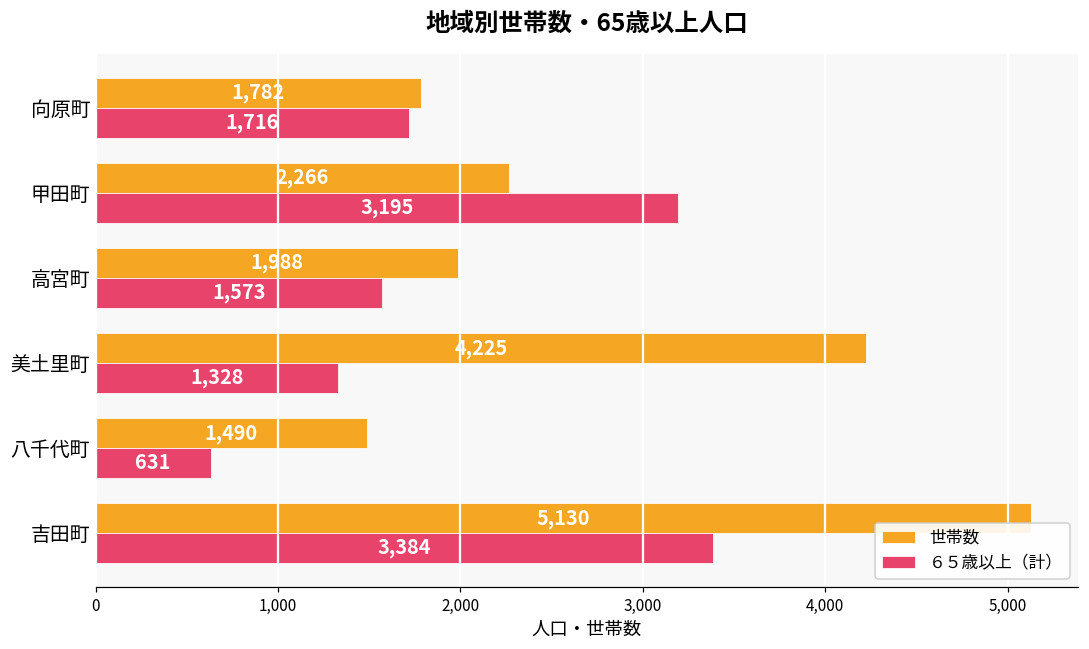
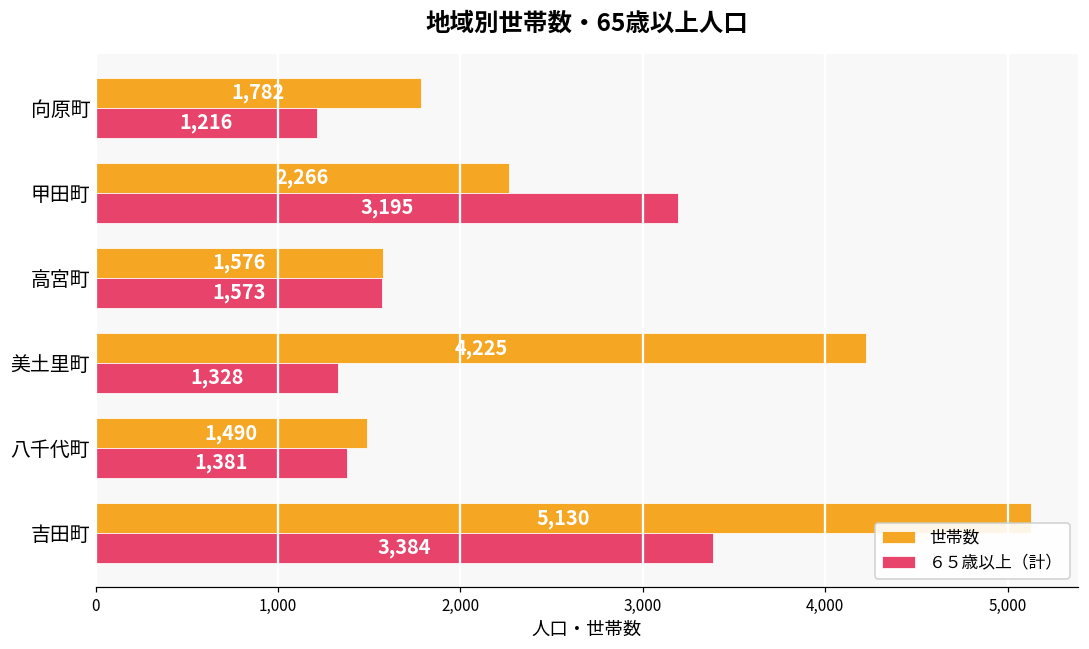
  {
    "世帯数": {
      "向原町": "1,782",
      "甲田町": "2,266",
-     "高宮町": "1,988",
+     "高宮町": "1,576",
      "美土里町": "4,225",
      "八千代町": "1,490",
      "吉田町": "5,130"
    },
    "６５歳以上（計）": {
-     "向原町": "1,716",
+     "向原町": "1,216",
      "甲田町": "3,195",
      "高宮町": "1,573",
      "美土里町": "1,328",
-     "八千代町": "631",
+     "八千代町": "1,381",
      "吉田町": "3,384"
    }
  }
